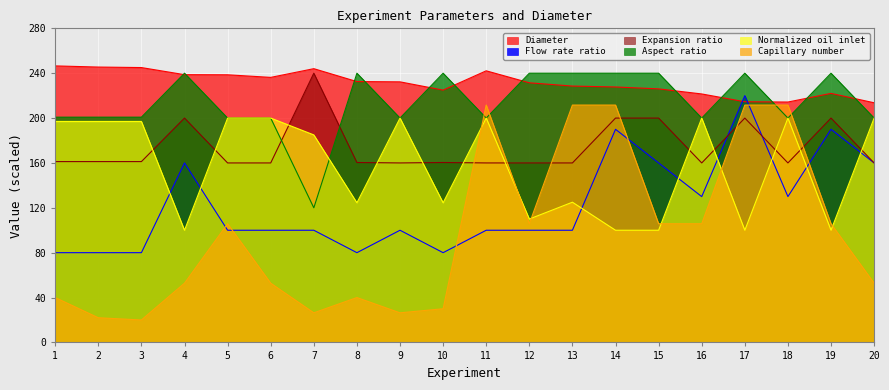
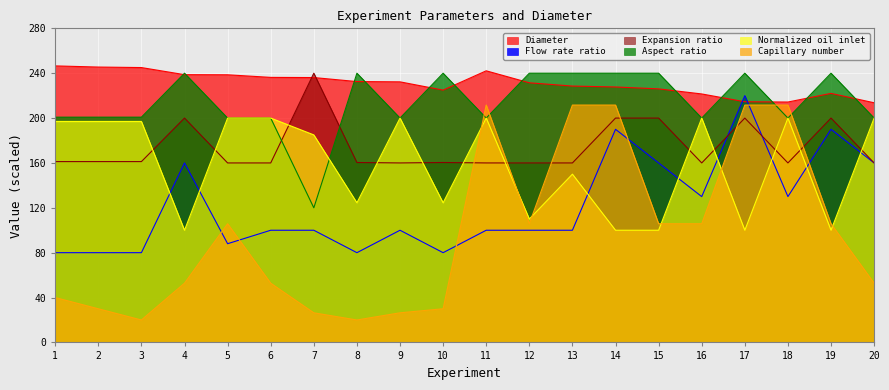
  {
    "Diameter": {
      "1": 247,
      "2": 245,
      "3": 245,
      "5": 239,
      "6": 236,
-     "7": 244,
+     "7": 236,
      "8": 233,
      "9": 232,
      "10": 225,
      "11": 242,
      "12": 231,
      "13": 229,
      "14": 228,
      "15": 226,
      "16": 222,
      "17": 215,
      "18": 214,
      "19": 222,
      "20": 214
    },
    "Flow rate ratio": {
      "1": 80,
      "2": 80,
      "3": 80,
      "4": 160,
-     "5": 100,
+     "5": 88,
      "6": 100,
      "7": 100,
      "8": 80,
      "9": 100,
      "10": 80,
      "11": 100,
      "12": 100,
      "13": 100,
      "14": 190,
      "15": 160,
      "16": 130,
      "17": 220,
      "18": 130,
      "19": 190
    },
    "Expansion ratio": {
      "1": 161,
      "2": 161,
      "3": 161,
      "4": 200,
      "5": 160,
      "6": 160,
      "7": 240,
      "8": 160,
      "9": 160,
      "10": 160,
      "11": 160,
      "12": 160,
      "13": 160,
      "14": 200,
      "15": 200,
      "16": 160,
      "17": 200,
      "18": 160,
      "19": 200
    },
    "Aspect ratio": {
      "1": 201,
      "2": 201,
      "3": 201,
      "7": 120,
      "8": 240,
      "10": 240,
      "12": 240,
      "13": 240,
      "14": 240,
      "15": 240,
      "17": 240,
      "19": 240
    },
    "Normalized oil inlet": {
      "1": 197,
      "2": 197,
      "3": 197,
      "4": 100,
      "7": 185,
      "8": 125,
      "10": 125,
      "12": 110,
-     "13": 125,
+     "13": 150,
      "14": 100,
      "15": 100,
      "17": 100,
      "19": 100
    },
    "Capillary number": {
      "1": 40,
-     "2": 22,
+     "2": 30,
      "3": 20,
      "4": 53,
      "5": 106,
      "6": 53,
      "7": 26,
-     "8": 40,
+     "8": 20,
      "9": 26,
      "10": 30,
      "11": 212,
      "12": 106,
      "13": 212,
      "14": 212,
      "15": 106,
      "16": 106,
      "17": 212,
      "18": 212,
      "19": 106,
      "20": 53
    }
  }
